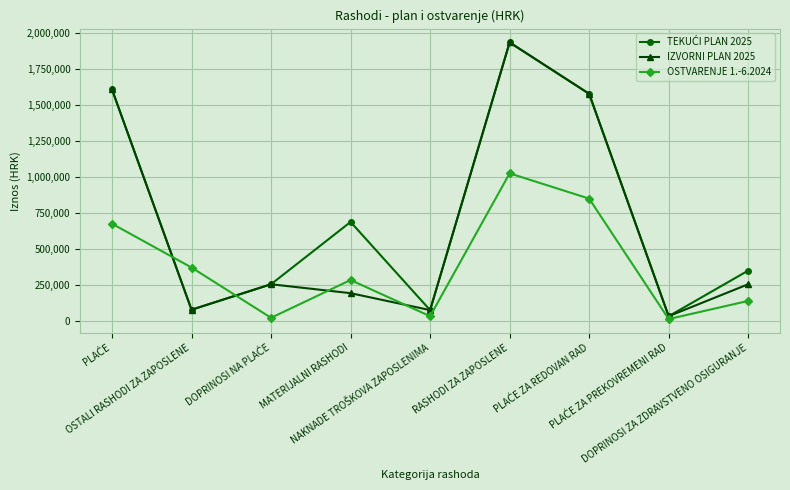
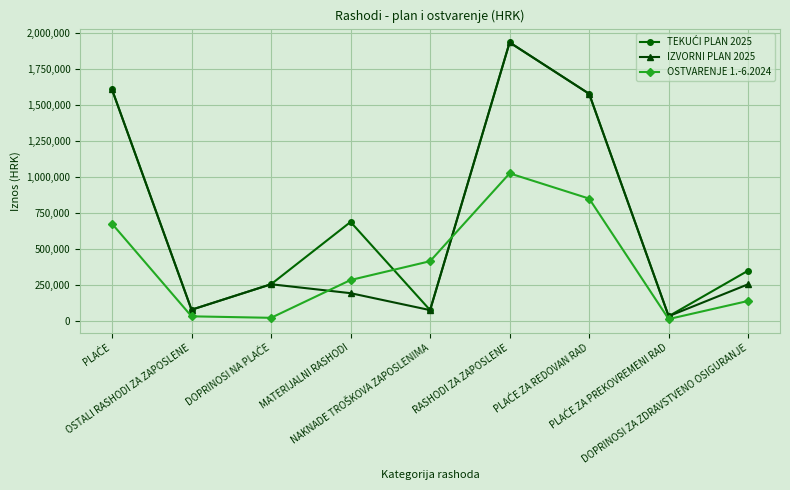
  {
    "OSTVARENJE 1.-6.2024": {
      "PLAĆE": "670,000",
-     "OSTALI RASHODI ZA ZAPOSLENE": "370,000",
+     "OSTALI RASHODI ZA ZAPOSLENE": "30,000",
      "DOPRINOSI NA PLAĆE": "20,000",
      "MATERIJALNI RASHODI": "280,000",
-     "NAKNADE TROŠKOVA ZAPOSLENIMA": "30,000",
+     "NAKNADE TROŠKOVA ZAPOSLENIMA": "410,000",
      "RASHODI ZA ZAPOSLENE": "1,020,000",
      "PLAĆE ZA REDOVAN RAD": "850,000",
      "PLAĆE ZA PREKOVREMENI RAD": "10,000",
      "DOPRINOSI ZA ZDRAVSTVENO OSIGURANJE": "140,000"
    }
  }
